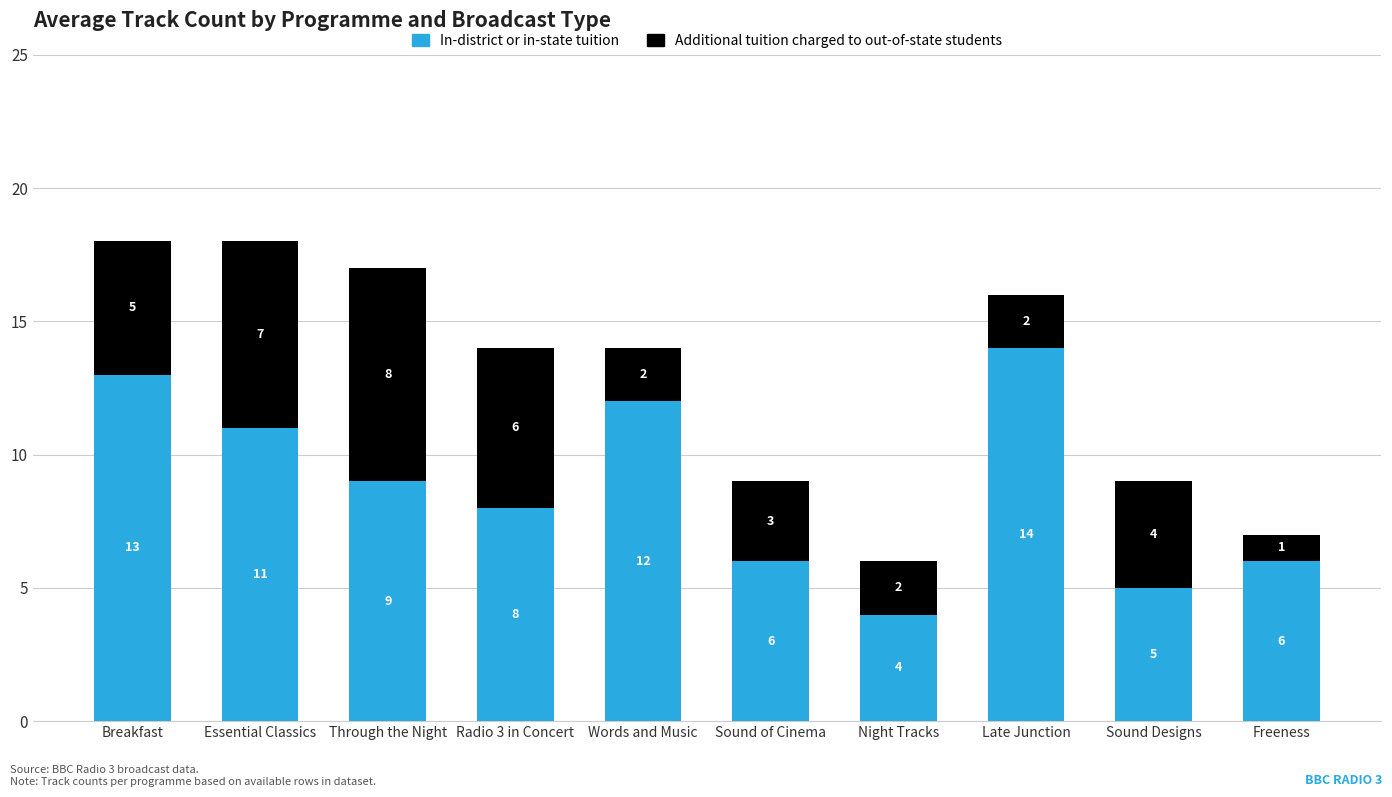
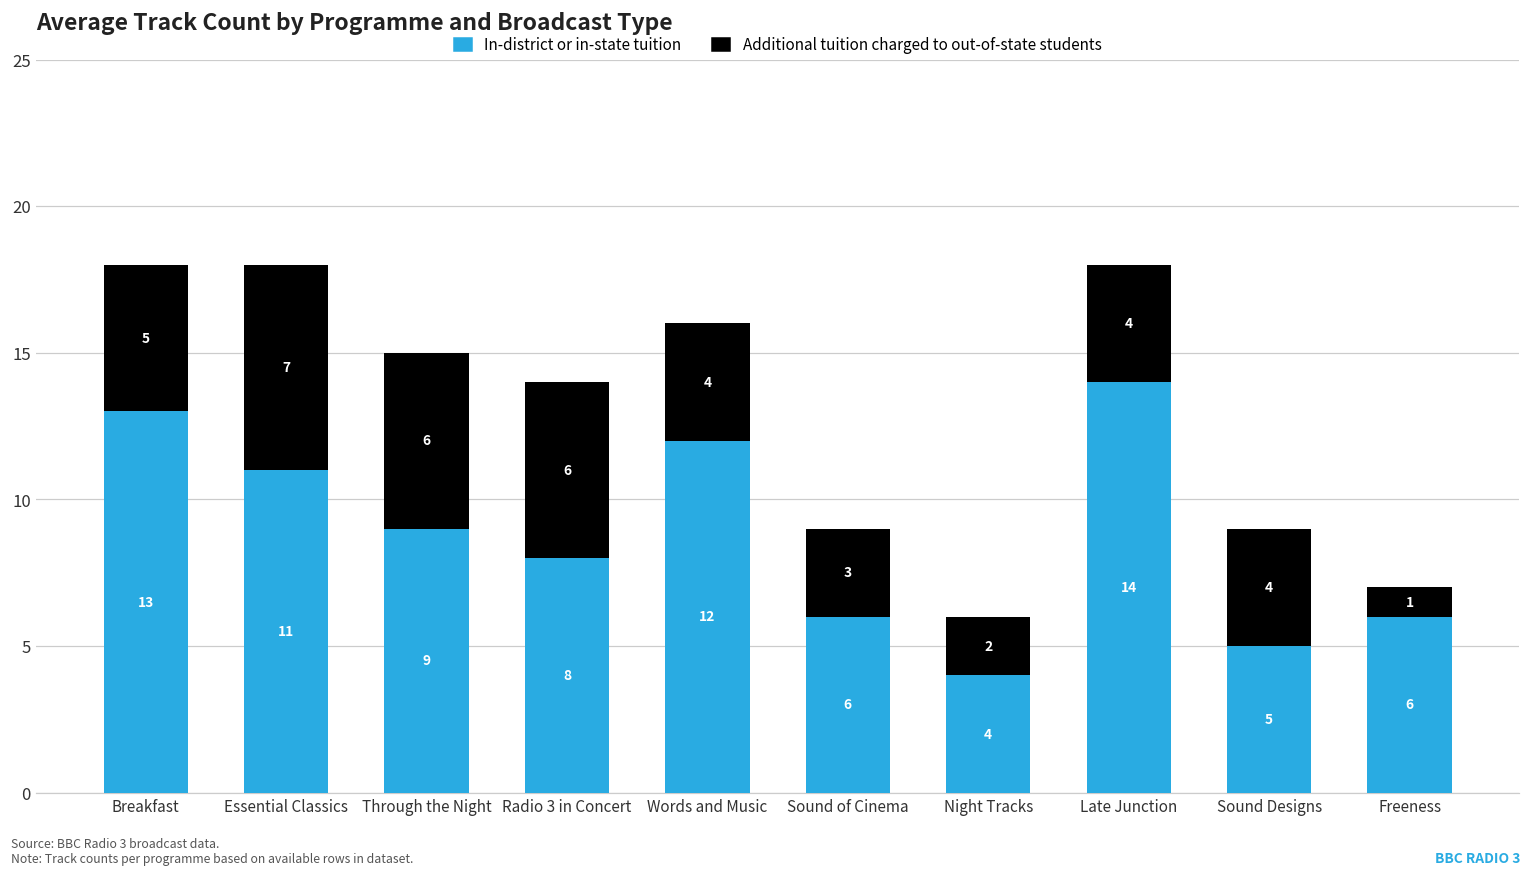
  {
    "In-district or in-state tuition": {
      "Breakfast": 13,
      "Essential Classics": 11,
      "Through the Night": 9,
      "Radio 3 in Concert": 8,
      "Words and Music": 12,
      "Sound of Cinema": 6,
      "Night Tracks": 4,
      "Late Junction": 14,
      "Sound Designs": 5,
      "Freeness": 6
    },
    "Additional tuition charged to out-of-state students": {
      "Breakfast": 5,
      "Essential Classics": 7,
-     "Through the Night": 8,
+     "Through the Night": 6,
      "Radio 3 in Concert": 6,
-     "Words and Music": 2,
+     "Words and Music": 4,
      "Sound of Cinema": 3,
      "Night Tracks": 2,
-     "Late Junction": 2,
+     "Late Junction": 4,
      "Sound Designs": 4,
      "Freeness": 1
    }
  }
